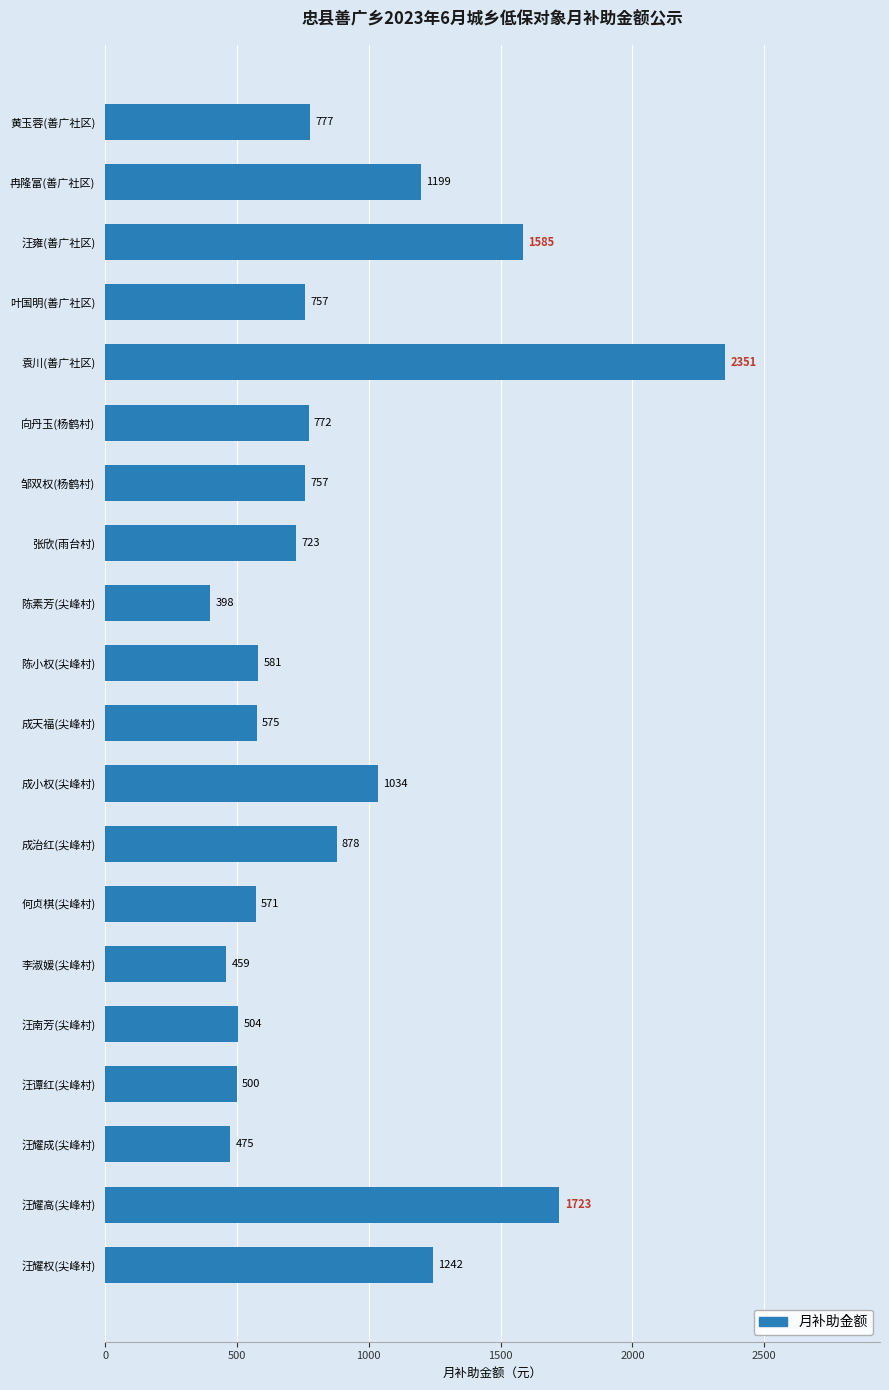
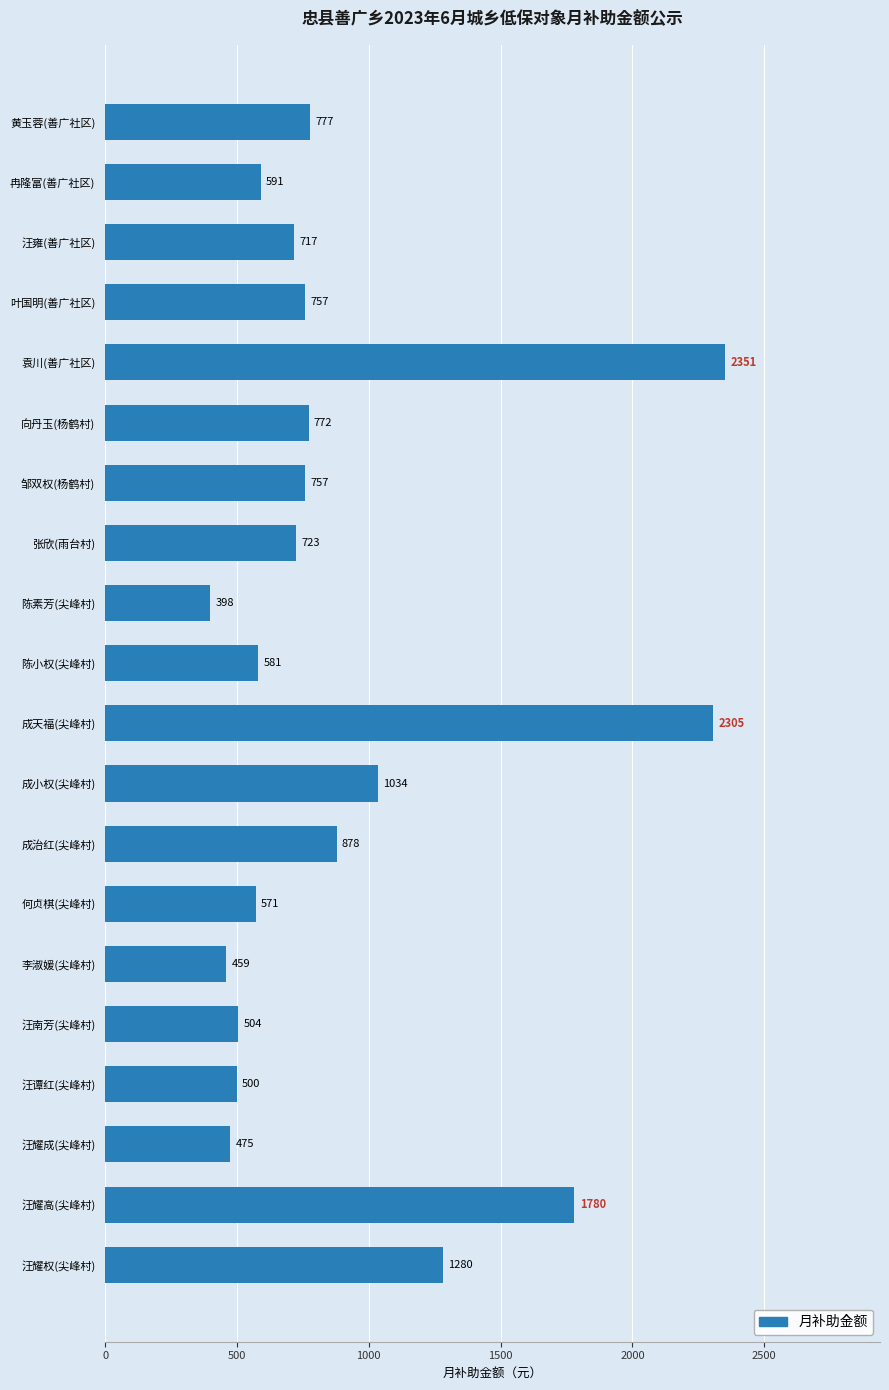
  {
    "黄玉蓉(善广社区)": 777,
-   "冉隆富(善广社区)": 1199,
-   "汪雍(善广社区)": 1585,
+   "冉隆富(善广社区)": 591,
+   "汪雍(善广社区)": 717,
    "叶国明(善广社区)": 757,
    "袁川(善广社区)": 2351,
    "向丹玉(杨鹤村)": 772,
    "邹双权(杨鹤村)": 757,
    "张欣(雨台村)": 723,
    "陈素芳(尖峰村)": 398,
    "陈小权(尖峰村)": 581,
-   "成天福(尖峰村)": 575,
+   "成天福(尖峰村)": 2305,
    "成小权(尖峰村)": 1034,
    "成治红(尖峰村)": 878,
    "何贞棋(尖峰村)": 571,
    "李淑媛(尖峰村)": 459,
    "汪南芳(尖峰村)": 504,
    "汪谭红(尖峰村)": 500,
    "汪耀成(尖峰村)": 475,
-   "汪耀高(尖峰村)": 1723,
-   "汪耀权(尖峰村)": 1242
+   "汪耀高(尖峰村)": 1780,
+   "汪耀权(尖峰村)": 1280
  }
